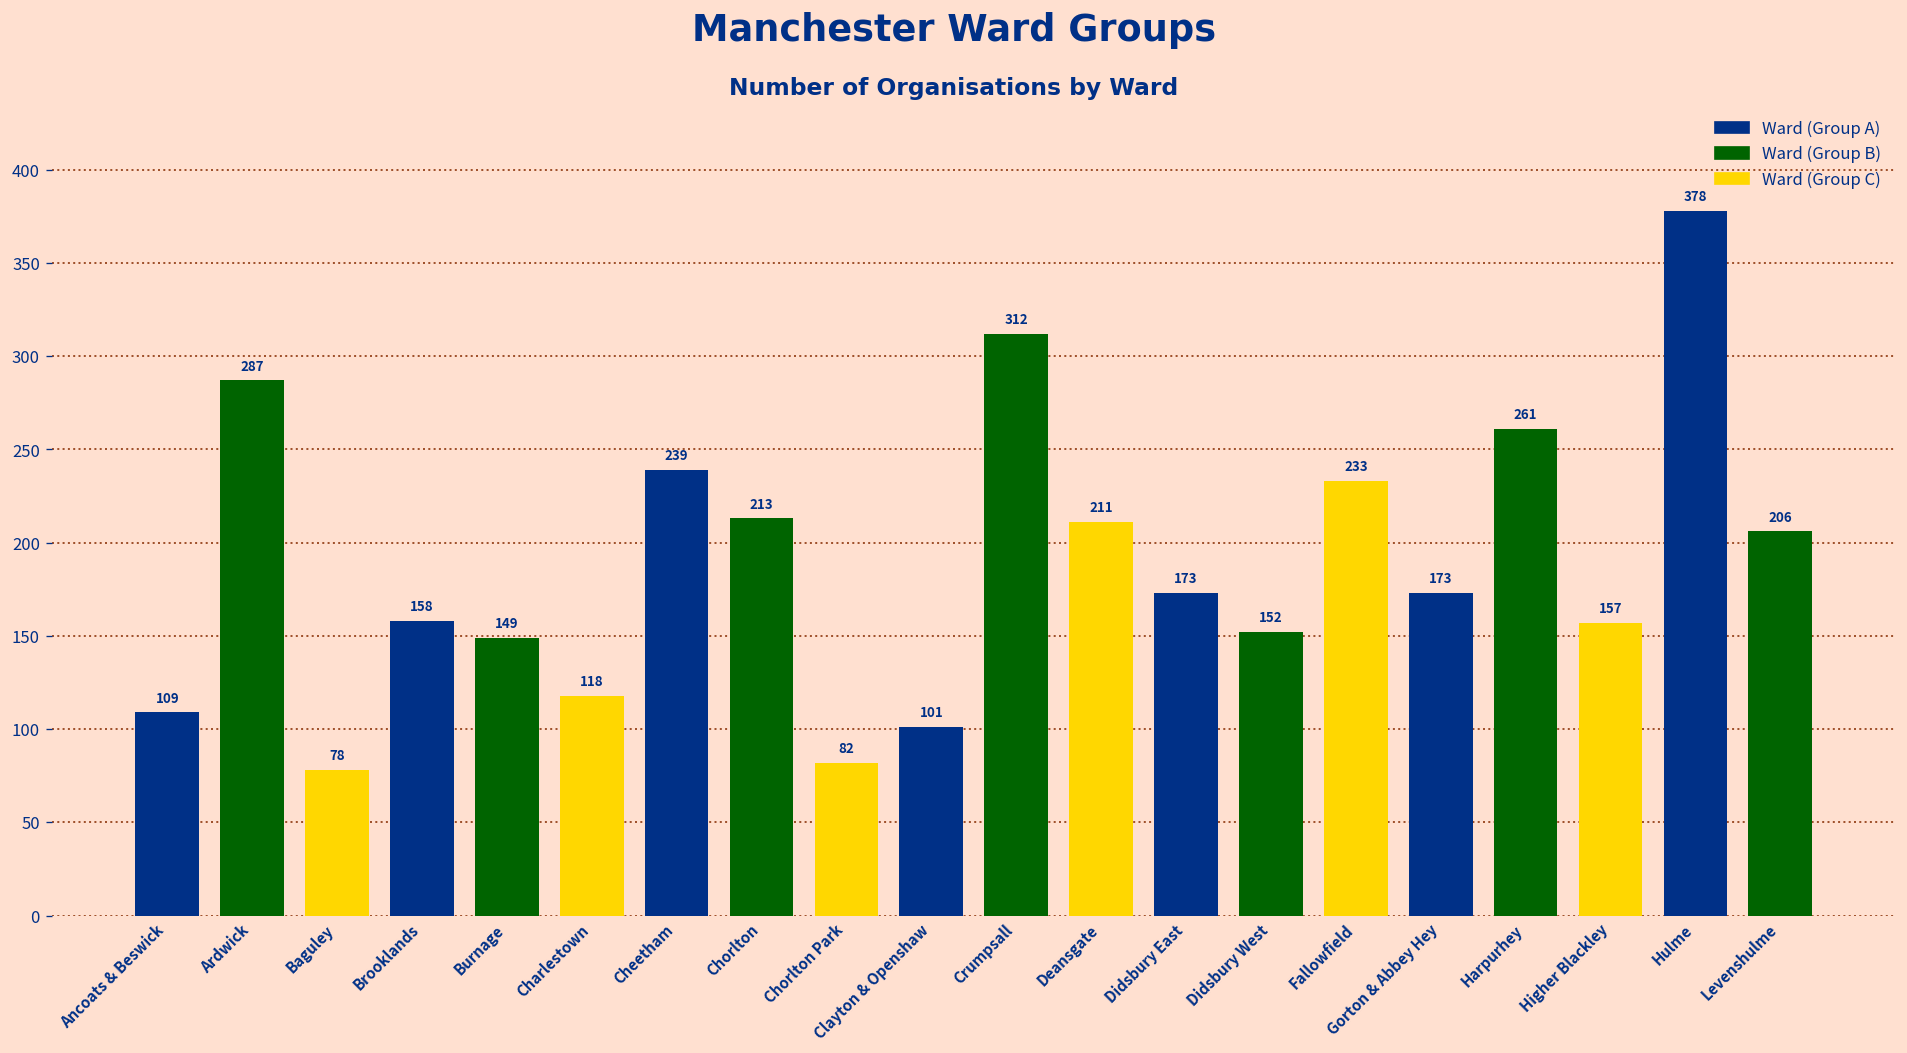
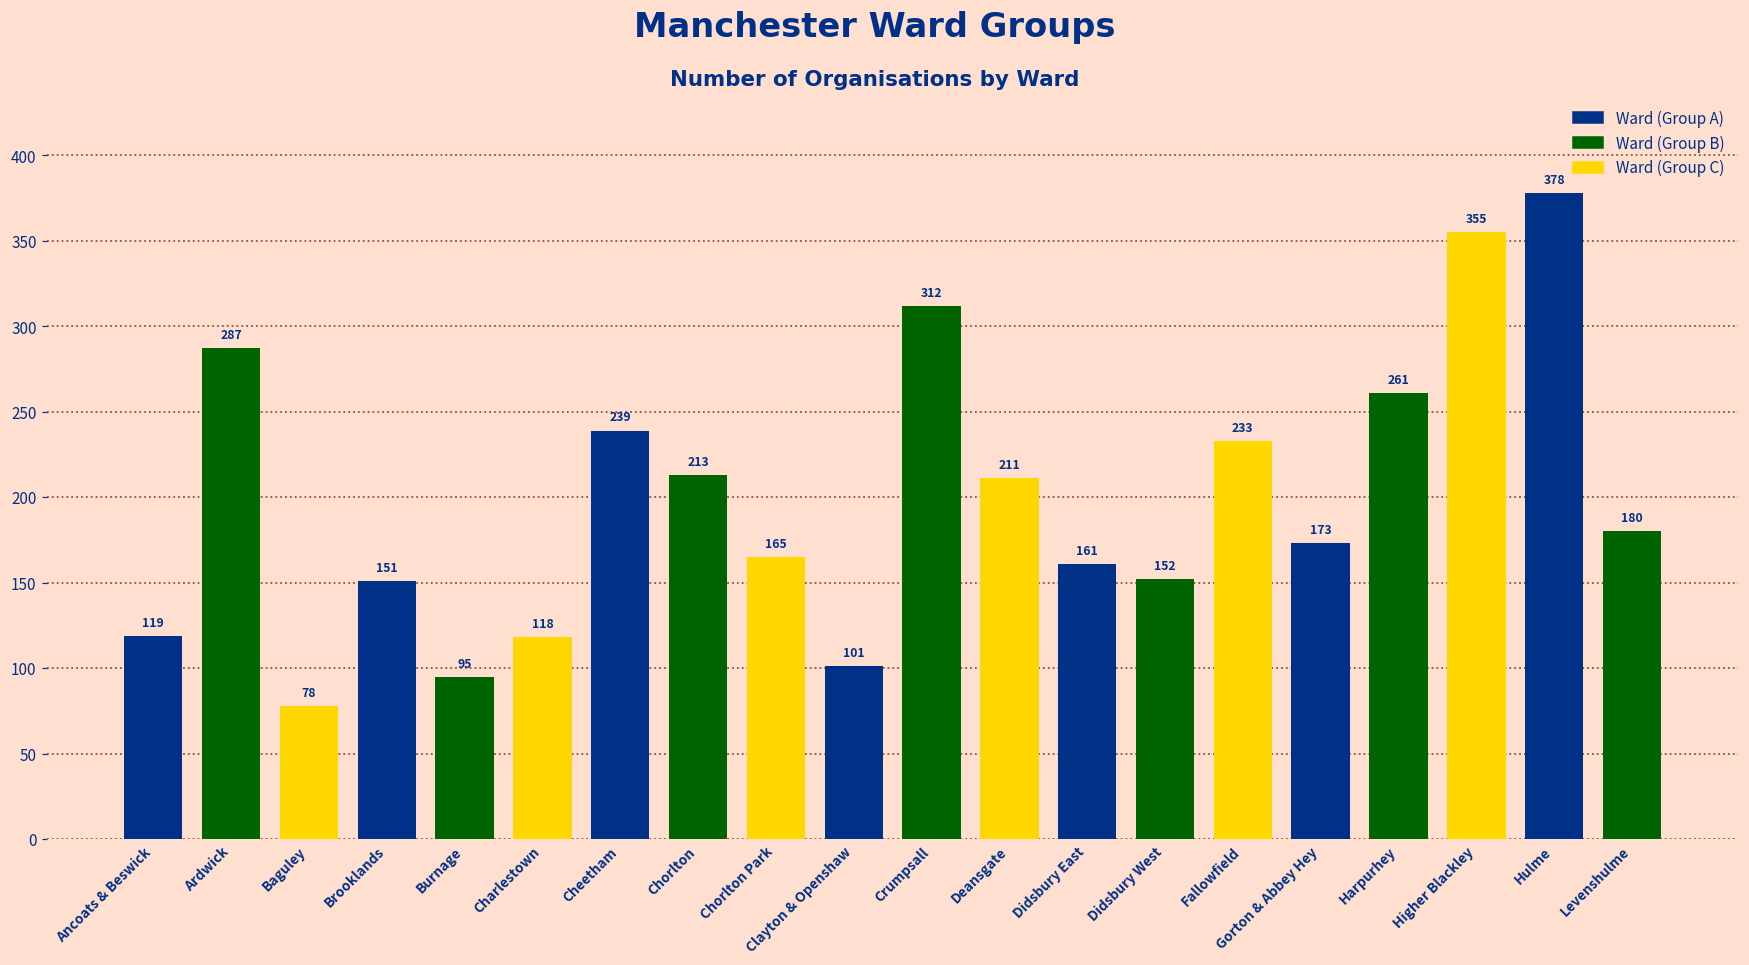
  {
-   "Ancoats & Beswick": 109,
+   "Ancoats & Beswick": 119,
    "Ardwick": 287,
    "Baguley": 78,
-   "Brooklands": 158,
-   "Burnage": 149,
+   "Brooklands": 151,
+   "Burnage": 95,
    "Charlestown": 118,
    "Cheetham": 239,
    "Chorlton": 213,
-   "Chorlton Park": 82,
+   "Chorlton Park": 165,
    "Clayton & Openshaw": 101,
    "Crumpsall": 312,
    "Deansgate": 211,
-   "Didsbury East": 173,
+   "Didsbury East": 161,
    "Didsbury West": 152,
    "Fallowfield": 233,
    "Gorton & Abbey Hey": 173,
    "Harpurhey": 261,
-   "Higher Blackley": 157,
+   "Higher Blackley": 355,
    "Hulme": 378,
-   "Levenshulme": 206
+   "Levenshulme": 180
  }
